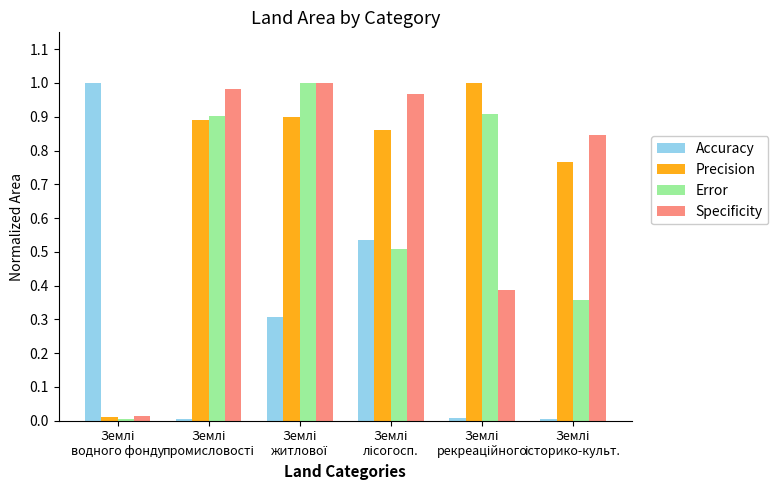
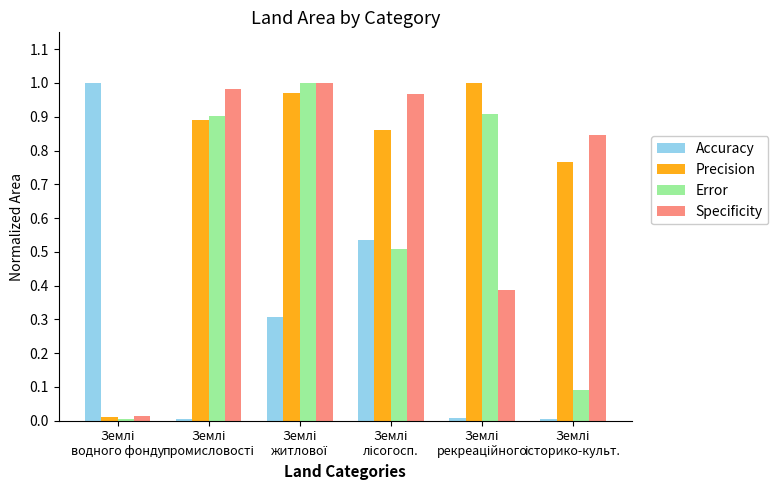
  {
    "Accuracy": {
      "Землі водного фонду": 1.00,
      "Землі житлової": 0.31,
      "Землі лісогосп.": 0.54,
      "Землі рекреаційного": 0.01
    },
    "Precision": {
      "Землі водного фонду": 0.01,
      "Землі промисловості": 0.89,
-     "Землі житлової": 0.90,
+     "Землі житлової": 0.97,
      "Землі лісогосп.": 0.86,
      "Землі рекреаційного": 1.00,
      "Землі історико-культ.": 0.77
    },
    "Error": {
      "Землі промисловості": 0.90,
      "Землі житлової": 1.00,
      "Землі лісогосп.": 0.51,
      "Землі рекреаційного": 0.91,
-     "Землі історико-культ.": 0.36
+     "Землі історико-культ.": 0.09
    },
    "Specificity": {
      "Землі водного фонду": 0.01,
      "Землі промисловості": 0.98,
      "Землі житлової": 1.00,
      "Землі лісогосп.": 0.97,
      "Землі рекреаційного": 0.39,
      "Землі історико-культ.": 0.85
    }
  }
